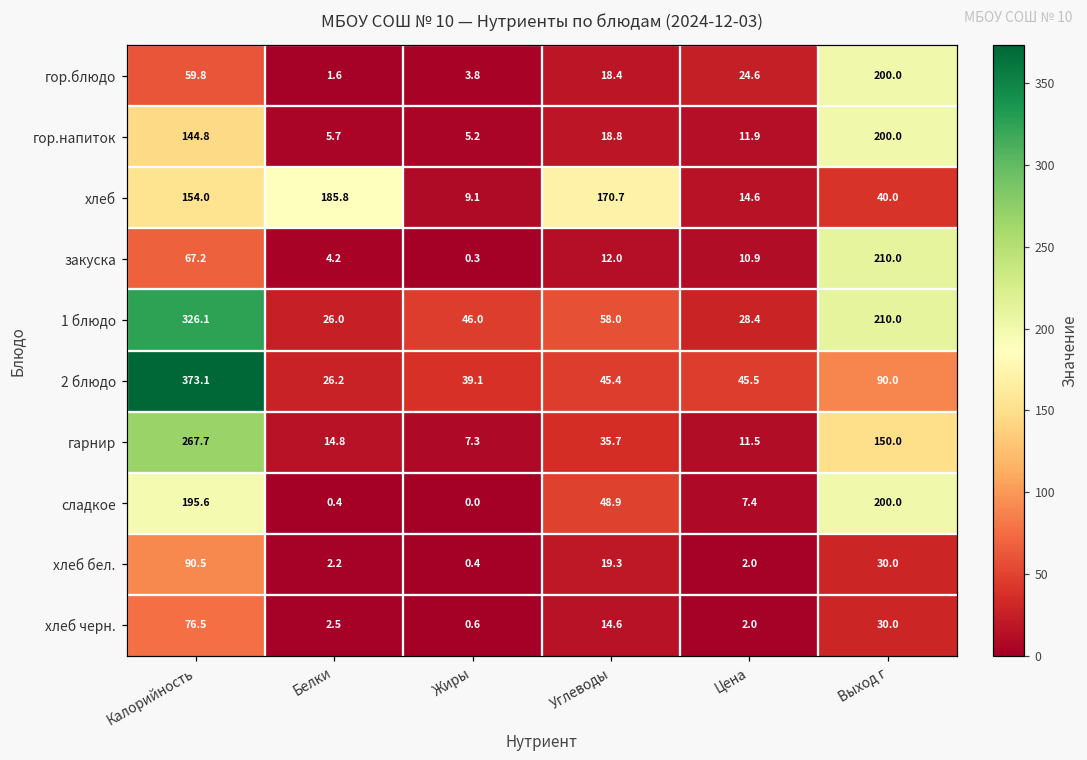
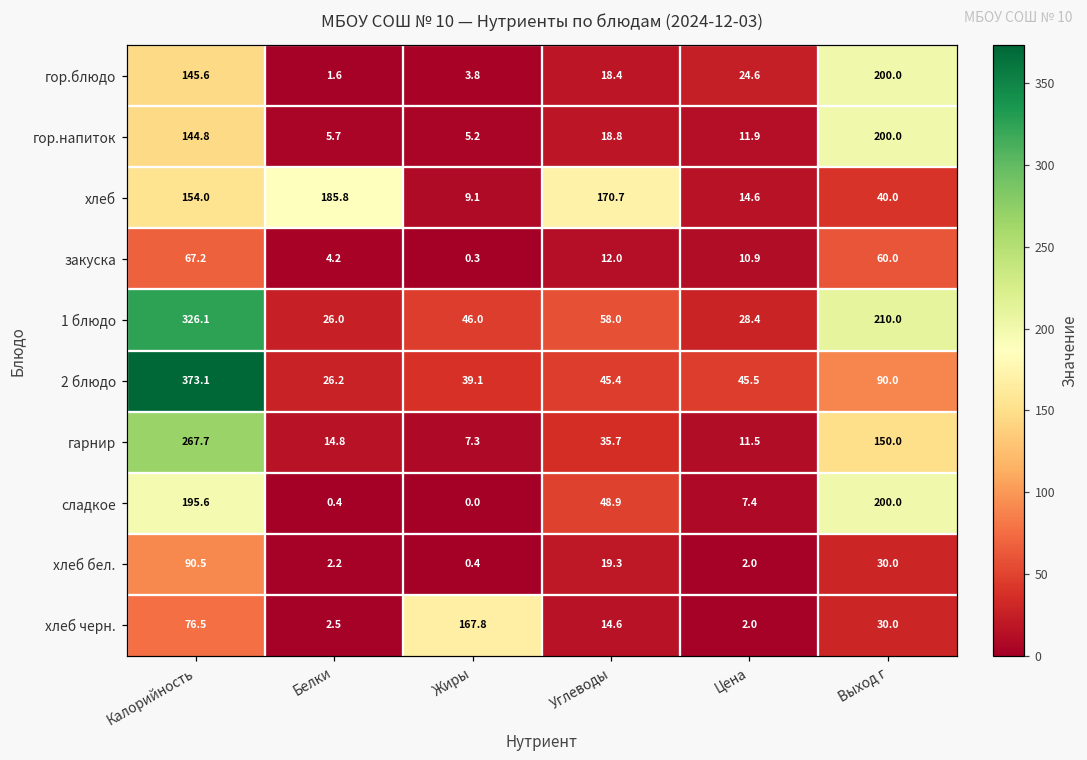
  {
    "гор.блюдо": {
-     "Калорийность": 59.8,
+     "Калорийность": 145.6,
      "Белки": 1.6,
      "Жиры": 3.8,
      "Углеводы": 18.4,
      "Цена": 24.6,
      "Выход г": 200.0
    },
    "гор.напиток": {
      "Калорийность": 144.8,
      "Белки": 5.7,
      "Жиры": 5.2,
      "Углеводы": 18.8,
      "Цена": 11.9,
      "Выход г": 200.0
    },
    "хлеб": {
      "Калорийность": 154.0,
      "Белки": 185.8,
      "Жиры": 9.1,
      "Углеводы": 170.7,
      "Цена": 14.6,
      "Выход г": 40.0
    },
    "закуска": {
      "Калорийность": 67.2,
      "Белки": 4.2,
      "Жиры": 0.3,
      "Углеводы": 12.0,
      "Цена": 10.9,
-     "Выход г": 210.0
+     "Выход г": 60.0
    },
    "1 блюдо": {
      "Калорийность": 326.1,
      "Белки": 26.0,
      "Жиры": 46.0,
      "Углеводы": 58.0,
      "Цена": 28.4,
      "Выход г": 210.0
    },
    "2 блюдо": {
      "Калорийность": 373.1,
      "Белки": 26.2,
      "Жиры": 39.1,
      "Углеводы": 45.4,
      "Цена": 45.5,
      "Выход г": 90.0
    },
    "гарнир": {
      "Калорийность": 267.7,
      "Белки": 14.8,
      "Жиры": 7.3,
      "Углеводы": 35.7,
      "Цена": 11.5,
      "Выход г": 150.0
    },
    "сладкое": {
      "Калорийность": 195.6,
      "Белки": 0.4,
      "Жиры": 0.0,
      "Углеводы": 48.9,
      "Цена": 7.4,
      "Выход г": 200.0
    },
    "хлеб бел.": {
      "Калорийность": 90.5,
      "Белки": 2.2,
      "Жиры": 0.4,
      "Углеводы": 19.3,
      "Цена": 2.0,
      "Выход г": 30.0
    },
    "хлеб черн.": {
      "Калорийность": 76.5,
      "Белки": 2.5,
-     "Жиры": 0.6,
+     "Жиры": 167.8,
      "Углеводы": 14.6,
      "Цена": 2.0,
      "Выход г": 30.0
    }
  }
